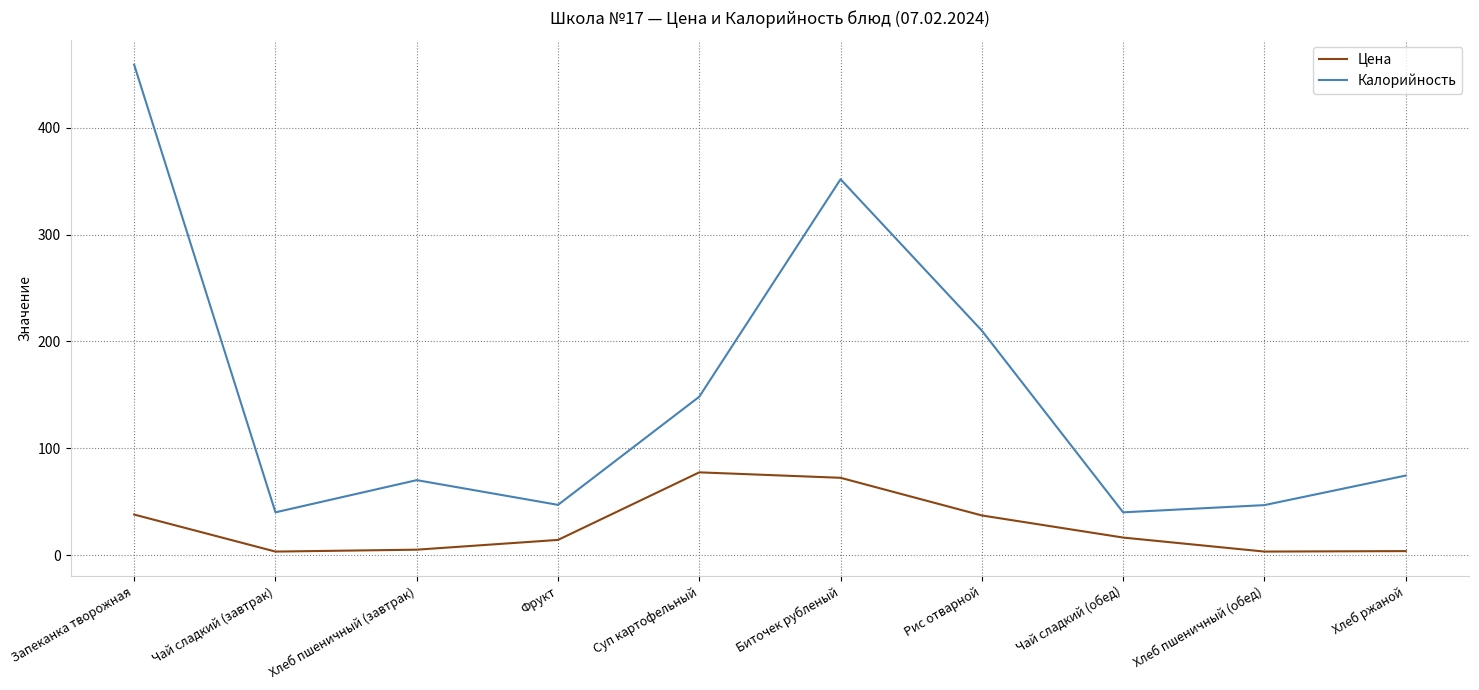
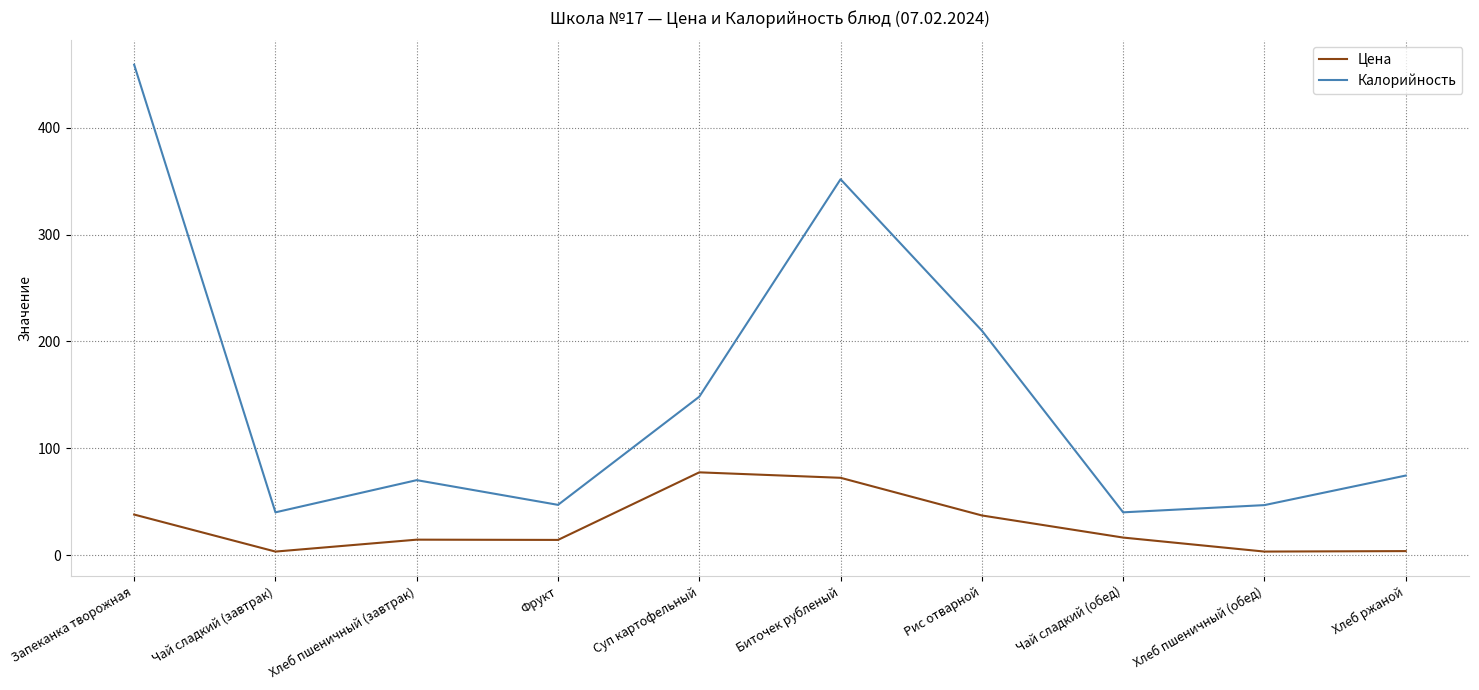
  {
    "Цена": {
      "Запеканка творожная": 38,
      "Чай сладкий (завтрак)": 3,
-     "Хлеб пшеничный (завтрак)": 5,
+     "Хлеб пшеничный (завтрак)": 14,
      "Фрукт": 14,
      "Суп картофельный": 77,
      "Биточек рубленый": 72,
      "Рис отварной": 37,
      "Чай сладкий (обед)": 16,
      "Хлеб пшеничный (обед)": 3,
      "Хлеб ржаной": 4
    },
    "Калорийность": {
      "Запеканка творожная": 459,
      "Чай сладкий (завтрак)": 40,
      "Хлеб пшеничный (завтрак)": 70,
      "Фрукт": 47,
      "Суп картофельный": 148,
      "Биточек рубленый": 352,
      "Рис отварной": 210,
      "Чай сладкий (обед)": 40,
      "Хлеб пшеничный (обед)": 47,
      "Хлеб ржаной": 74
    }
  }
